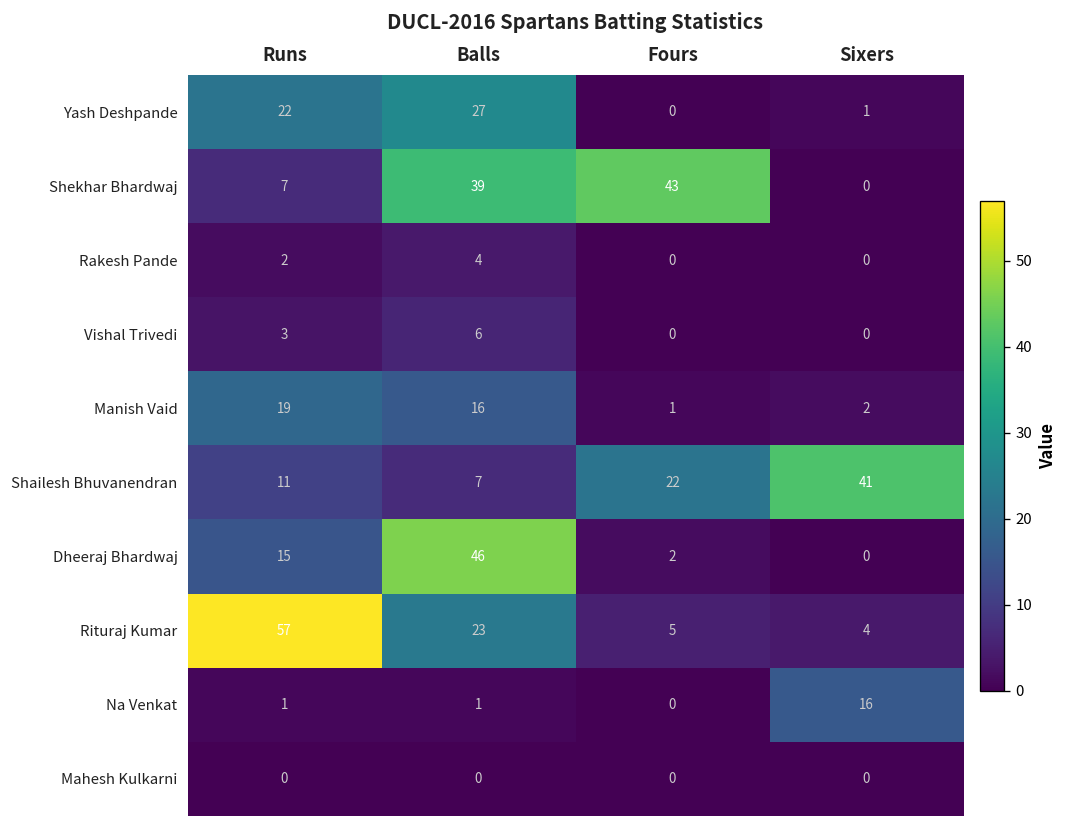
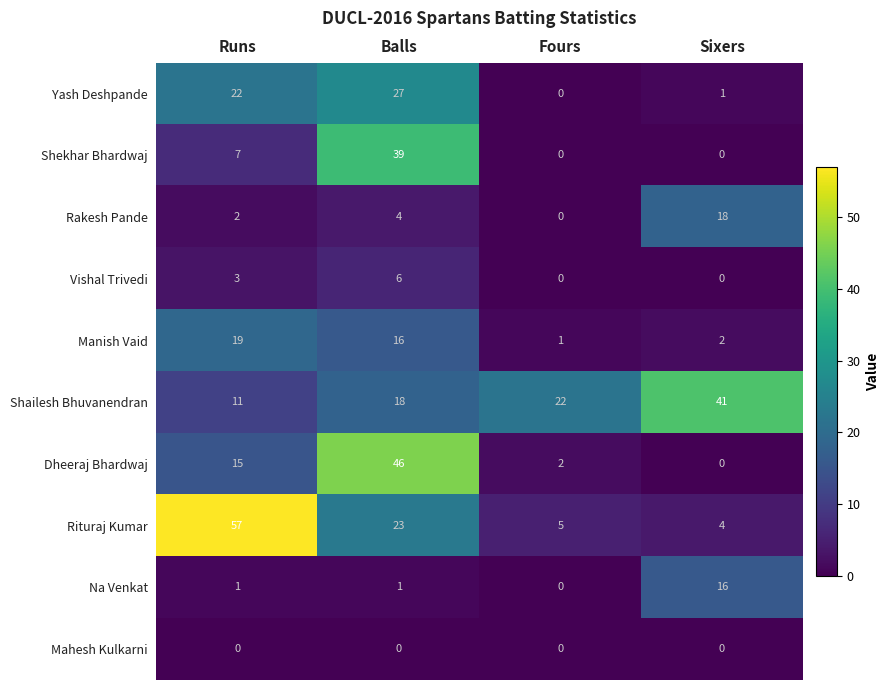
  {
    "Yash Deshpande": {
      "Runs": 22,
      "Balls": 27,
      "Fours": 0,
      "Sixers": 1
    },
    "Shekhar Bhardwaj": {
      "Runs": 7,
      "Balls": 39,
-     "Fours": 43,
+     "Fours": 0,
      "Sixers": 0
    },
    "Rakesh Pande": {
      "Runs": 2,
      "Balls": 4,
      "Fours": 0,
-     "Sixers": 0
+     "Sixers": 18
    },
    "Vishal Trivedi": {
      "Runs": 3,
      "Balls": 6,
      "Fours": 0,
      "Sixers": 0
    },
    "Manish Vaid": {
      "Runs": 19,
      "Balls": 16,
      "Fours": 1,
      "Sixers": 2
    },
    "Shailesh Bhuvanendran": {
      "Runs": 11,
-     "Balls": 7,
+     "Balls": 18,
      "Fours": 22,
      "Sixers": 41
    },
    "Dheeraj Bhardwaj": {
      "Runs": 15,
      "Balls": 46,
      "Fours": 2,
      "Sixers": 0
    },
    "Rituraj Kumar": {
      "Runs": 57,
      "Balls": 23,
      "Fours": 5,
      "Sixers": 4
    },
    "Na Venkat": {
      "Runs": 1,
      "Balls": 1,
      "Fours": 0,
      "Sixers": 16
    },
    "Mahesh Kulkarni": {
      "Runs": 0,
      "Balls": 0,
      "Fours": 0,
      "Sixers": 0
    }
  }
